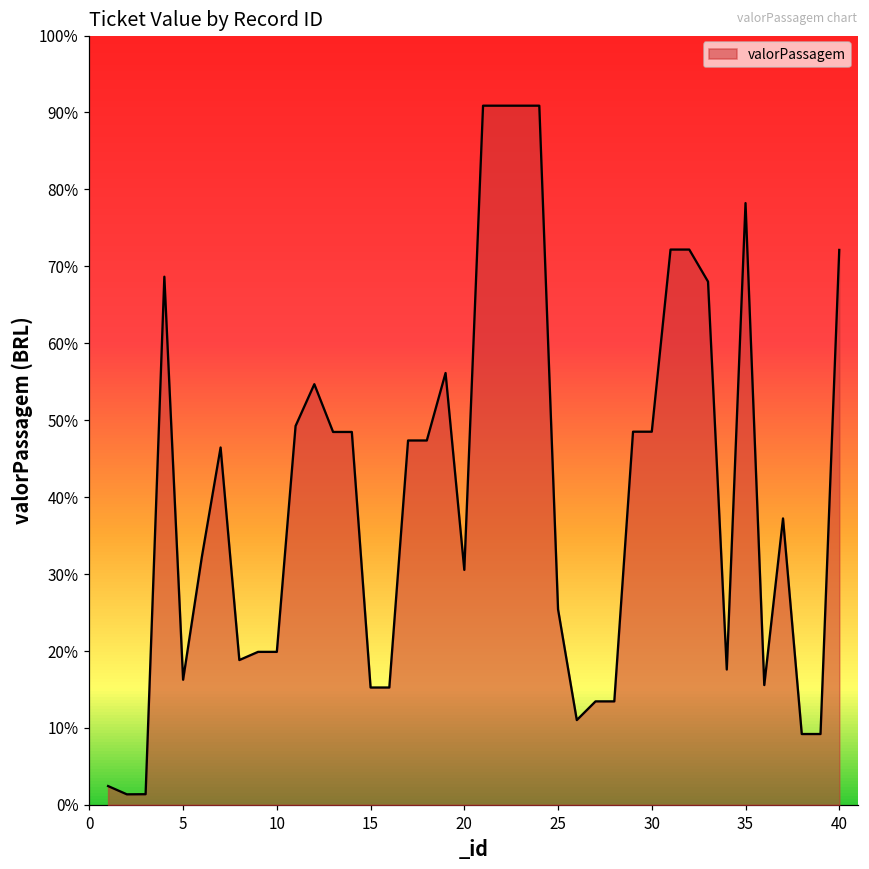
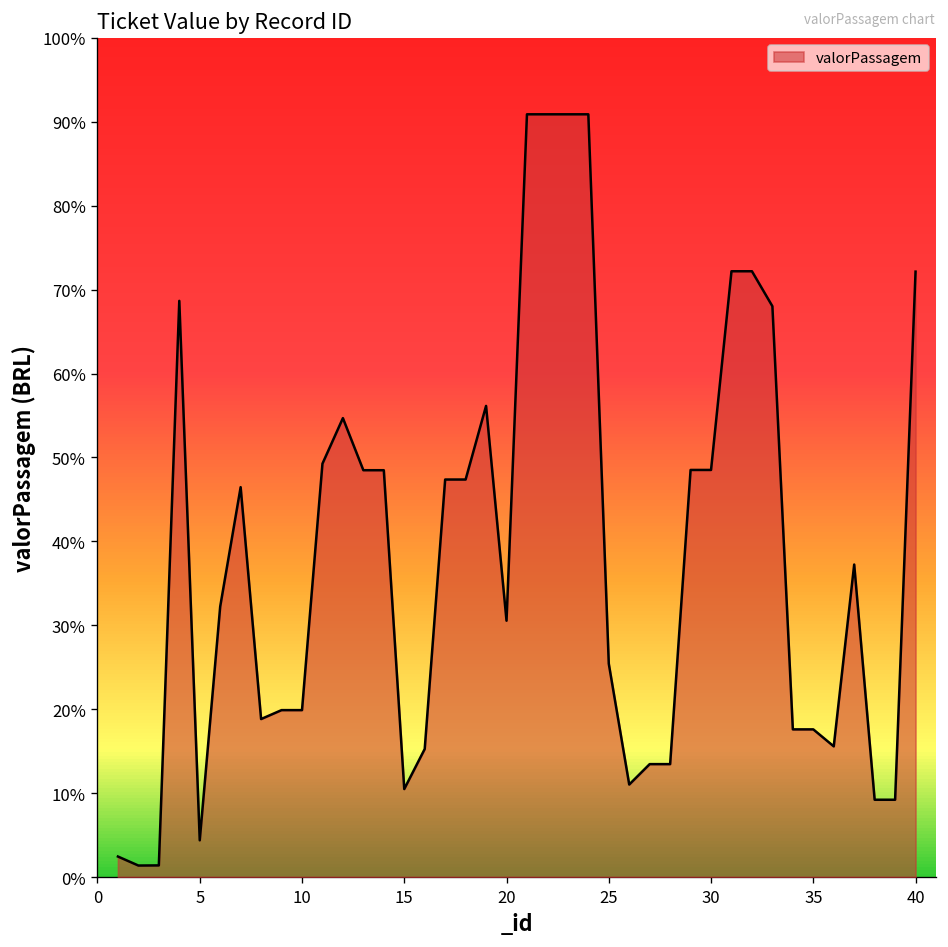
  {
-   "5": "16%",
+   "5": "4%",
    "10": "20%",
-   "15": "15%",
+   "15": "10%",
    "20": "31%",
    "25": "25%",
    "30": "49%",
-   "35": "78%",
+   "35": "18%",
    "40": "72%"
  }
